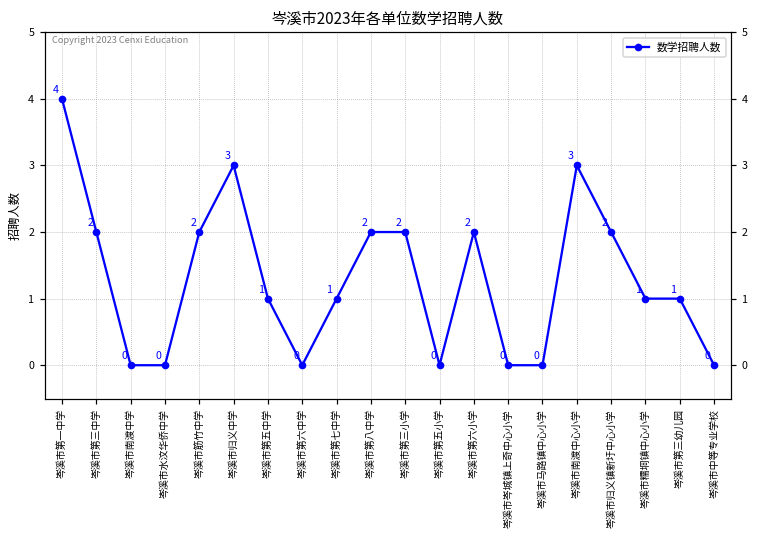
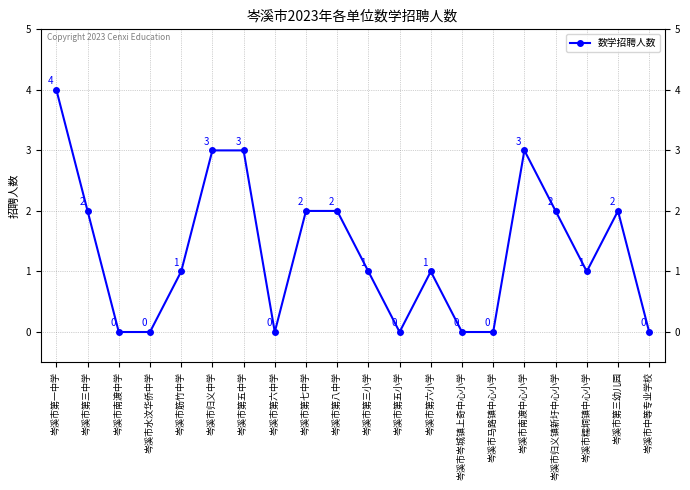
  {
    "岑溪市第一中学": 4,
    "岑溪市第三中学": 2,
    "岑溪市南渡中学": 0,
    "岑溪市水汶华侨中学": 0,
-   "岑溪市筋竹中学": 2,
+   "岑溪市筋竹中学": 1,
    "岑溪市归义中学": 3,
-   "岑溪市第五中学": 1,
+   "岑溪市第五中学": 3,
    "岑溪市第六中学": 0,
-   "岑溪市第七中学": 1,
+   "岑溪市第七中学": 2,
    "岑溪市第八中学": 2,
-   "岑溪市第三小学": 2,
+   "岑溪市第三小学": 1,
    "岑溪市第五小学": 0,
-   "岑溪市第六小学": 2,
+   "岑溪市第六小学": 1,
    "岑溪市岑城镇上奇中心小学": 0,
    "岑溪市马路镇中心小学": 0,
    "岑溪市南渡中心小学": 3,
    "岑溪市归义镇新圩中心小学": 2,
    "岑溪市糯垌镇中心小学": 1,
-   "岑溪市第三幼儿园": 1,
+   "岑溪市第三幼儿园": 2,
    "岑溪市中等专业学校": 0
  }
